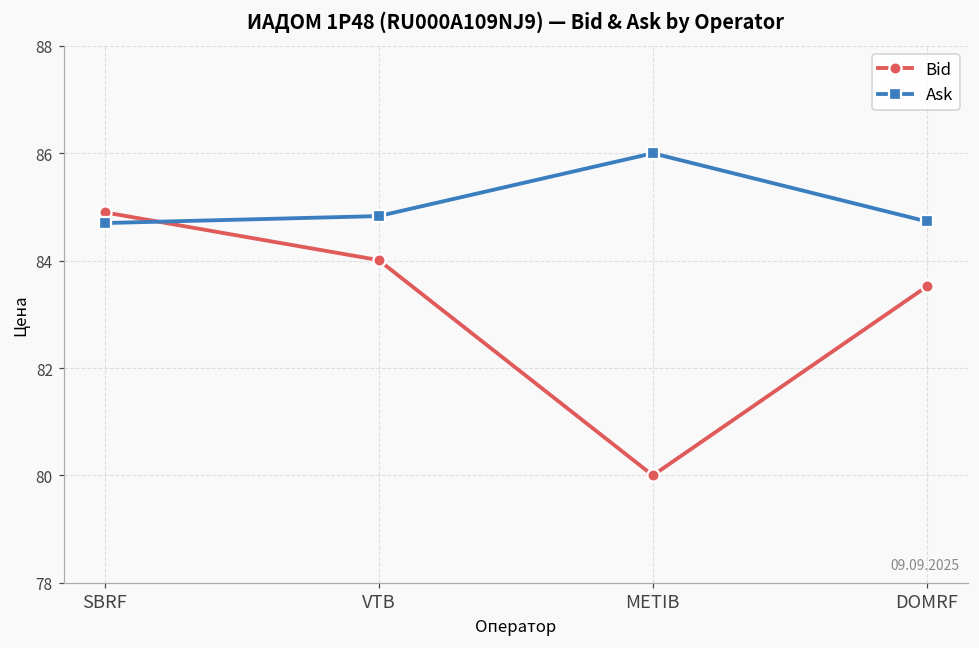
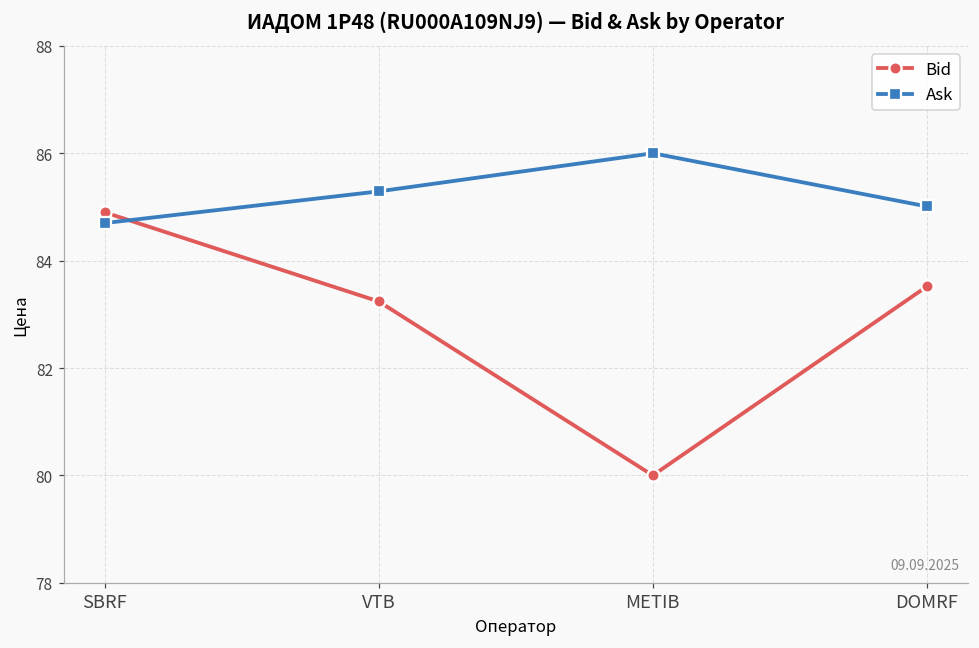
  {
    "Bid": {
      "SBRF": 84.9,
-     "VTB": 84.0,
+     "VTB": 83.2,
      "METIB": 80.0,
      "DOMRF": 83.5
    },
    "Ask": {
      "SBRF": 84.7,
-     "VTB": 84.8,
+     "VTB": 85.3,
      "METIB": 86.0,
-     "DOMRF": 84.7
+     "DOMRF": 85.0
    }
  }
